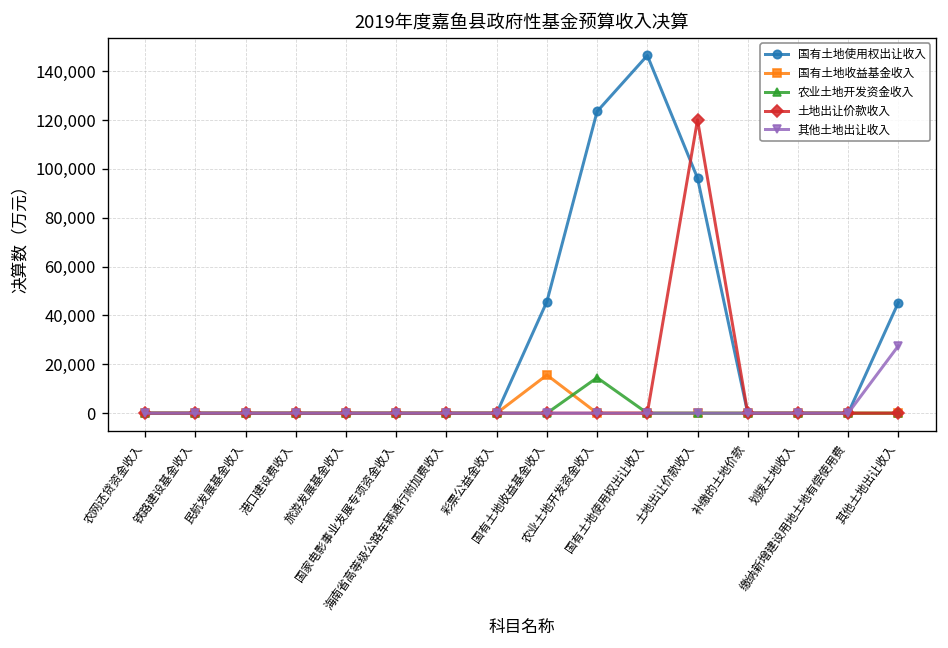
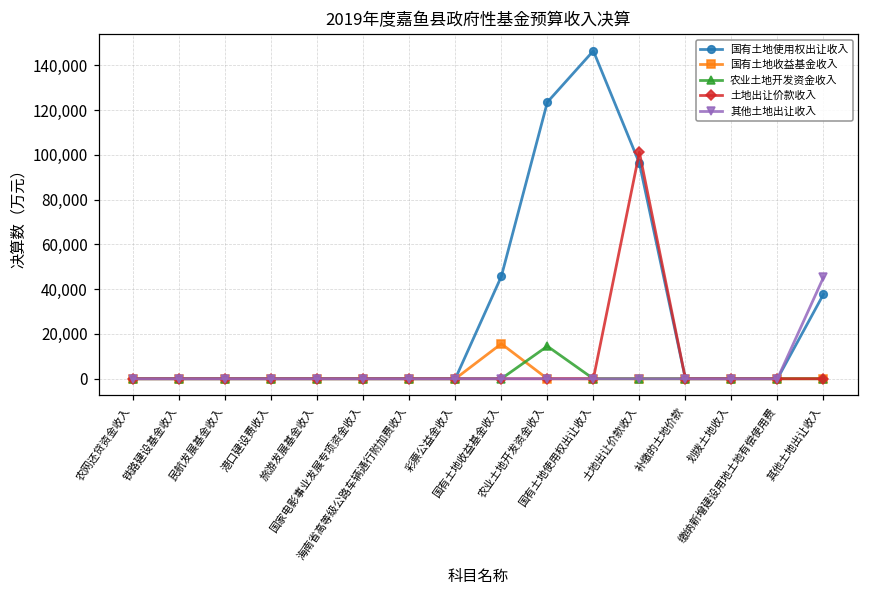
  {
    "国有土地使用权出让收入": {
      "国有土地收益基金收入": "46,000",
      "农业土地开发资金收入": "124,000",
      "国有土地使用权出让收入": "146,000",
      "土地出让价款收入": "96,000",
-     "其他土地出让收入": "45,000"
+     "其他土地出让收入": "38,000"
    },
    "国有土地收益基金收入": {
      "国有土地收益基金收入": "16,000"
    },
    "农业土地开发资金收入": {
      "农业土地开发资金收入": "15,000"
    },
    "土地出让价款收入": {
-     "土地出让价款收入": "120,000"
+     "土地出让价款收入": "101,000"
    },
    "其他土地出让收入": {
-     "其他土地出让收入": "28,000"
+     "其他土地出让收入": "45,000"
    }
  }
